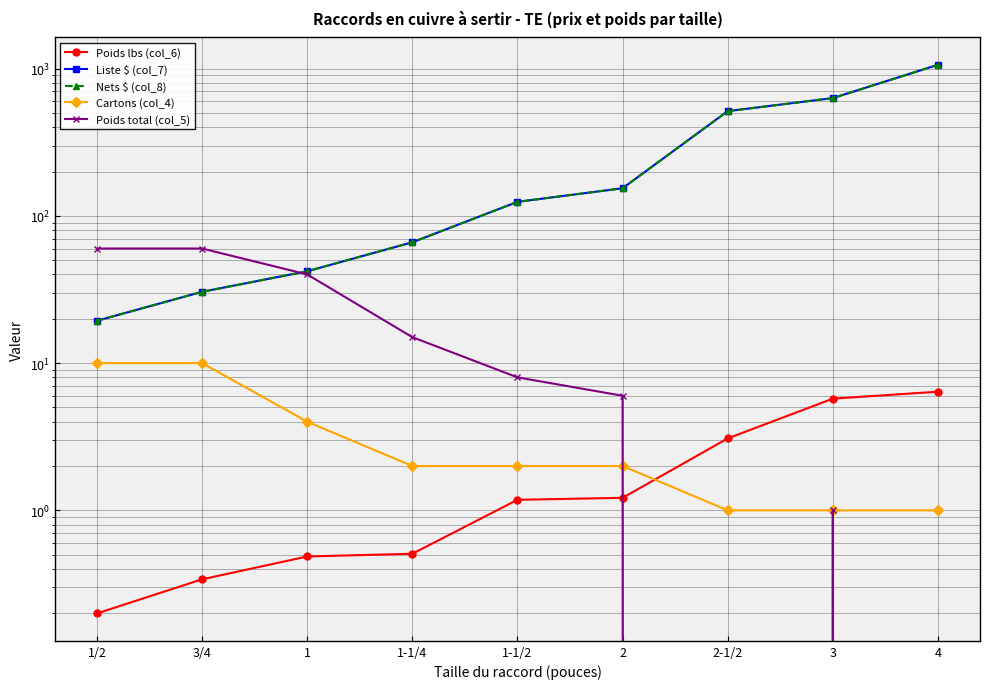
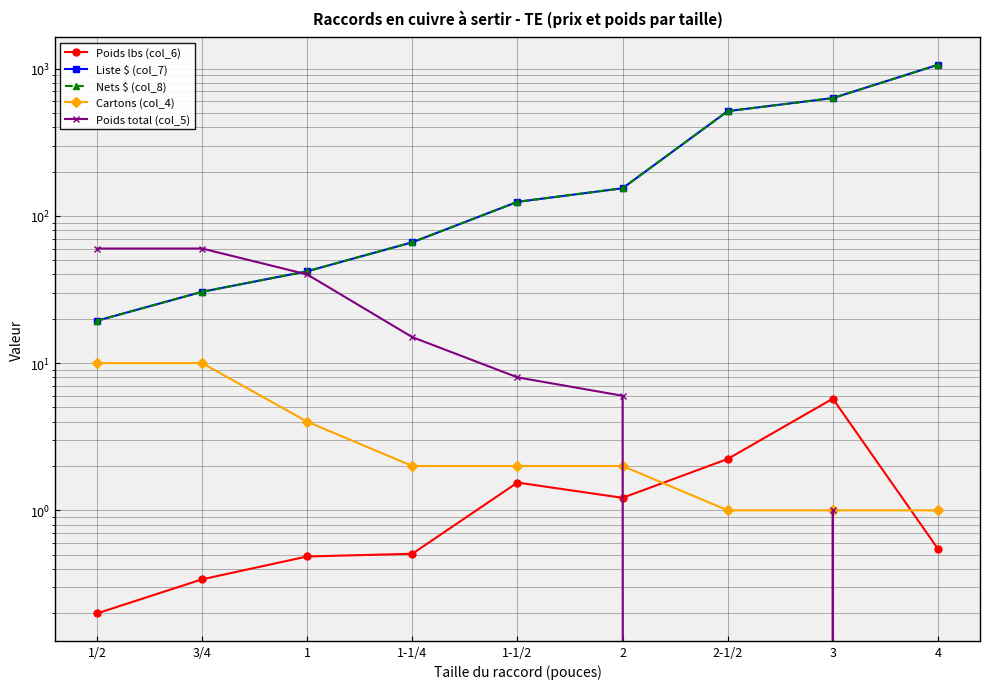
  {
    "Poids lbs (col_6)": {
      "1/2": 0.20,
      "3/4": 0.34,
      "1": 0.49,
      "1-1/4": 0.51,
-     "1-1/2": 1.2,
+     "1-1/2": 1.5,
      "2": 1.2,
-     "2-1/2": 3.1,
+     "2-1/2": 2.2,
      "3": 5.7,
-     "4": 6.4
+     "4": 0.55
    },
    "Nets $ (col_8)": {
      "1/2": 19,
      "3/4": 30,
      "1": 42,
      "1-1/4": 70,
      "1-1/2": 120,
      "2": 150,
      "2-1/2": 510,
      "3": 630,
      "4": 1100
    },
    "Cartons (col_4)": {
      "1/2": 10,
      "3/4": 10,
      "1": 4.0,
      "1-1/4": 2.0,
      "1-1/2": 2.0,
      "2": 2.0,
      "2-1/2": 1.0,
      "4": 1.0
    },
    "Poids total (col_5)": {
      "1/2": 60,
      "3/4": 60,
      "1": 40,
      "1-1/4": 15,
      "1-1/2": 8,
      "2": 6.0
    }
  }
